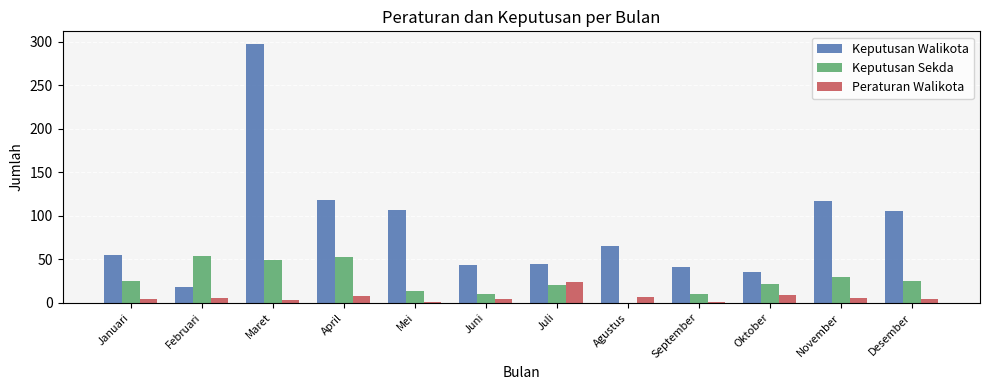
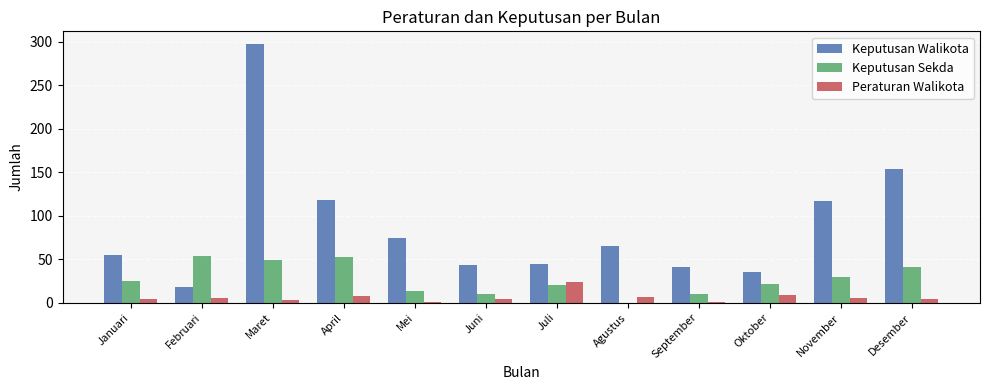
  {
    "Keputusan Walikota": {
      "Januari": 60,
      "Februari": 20,
      "Maret": 300,
      "April": 120,
-     "Mei": 110,
+     "Mei": 70,
      "Juni": 40,
      "Juli": 50,
      "Agustus": 70,
      "September": 40,
      "Oktober": 40,
      "November": 120,
-     "Desember": 110
+     "Desember": 150
    },
    "Keputusan Sekda": {
      "Januari": 30,
      "Februari": 50,
      "Maret": 50,
      "April": 50,
      "Mei": 10,
      "Juni": 10,
      "Juli": 20,
      "Agustus": 0,
      "September": 10,
      "Oktober": 20,
      "November": 30,
-     "Desember": 30
+     "Desember": 40
    },
    "Peraturan Walikota": {
      "Januari": 0,
      "Februari": 10,
      "Maret": 0,
      "April": 10,
      "Juni": 0,
      "Juli": 20,
      "Agustus": 10,
      "Oktober": 10,
      "November": 10,
      "Desember": 0
    }
  }
